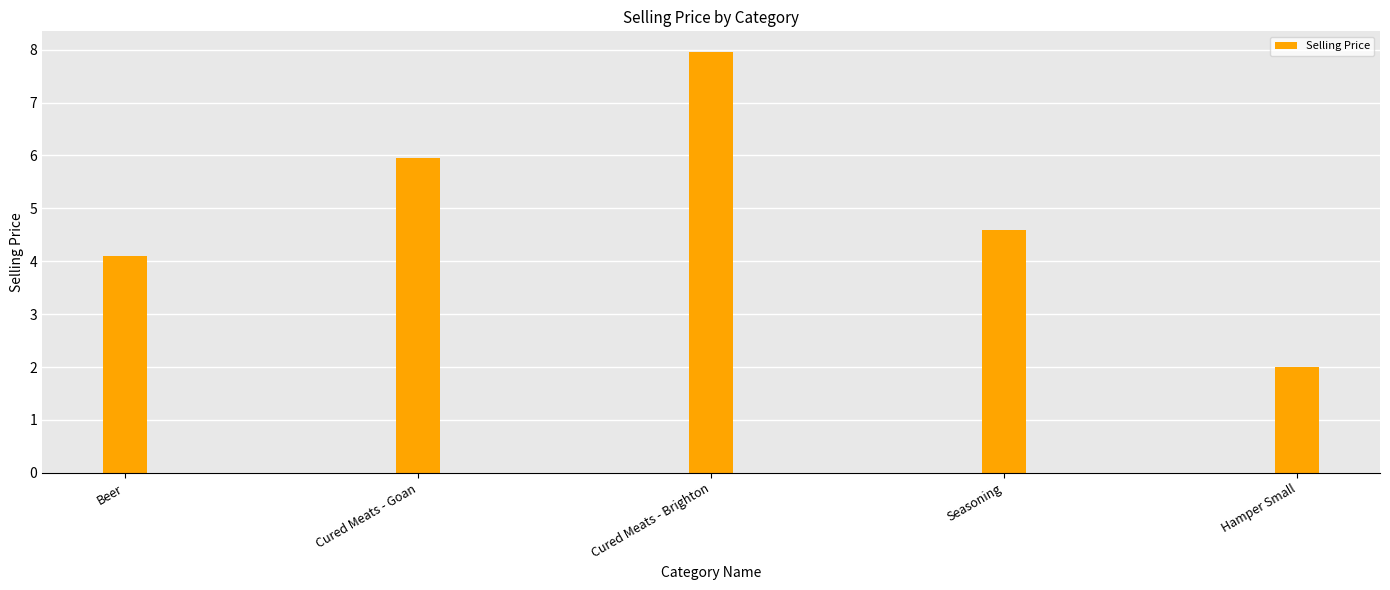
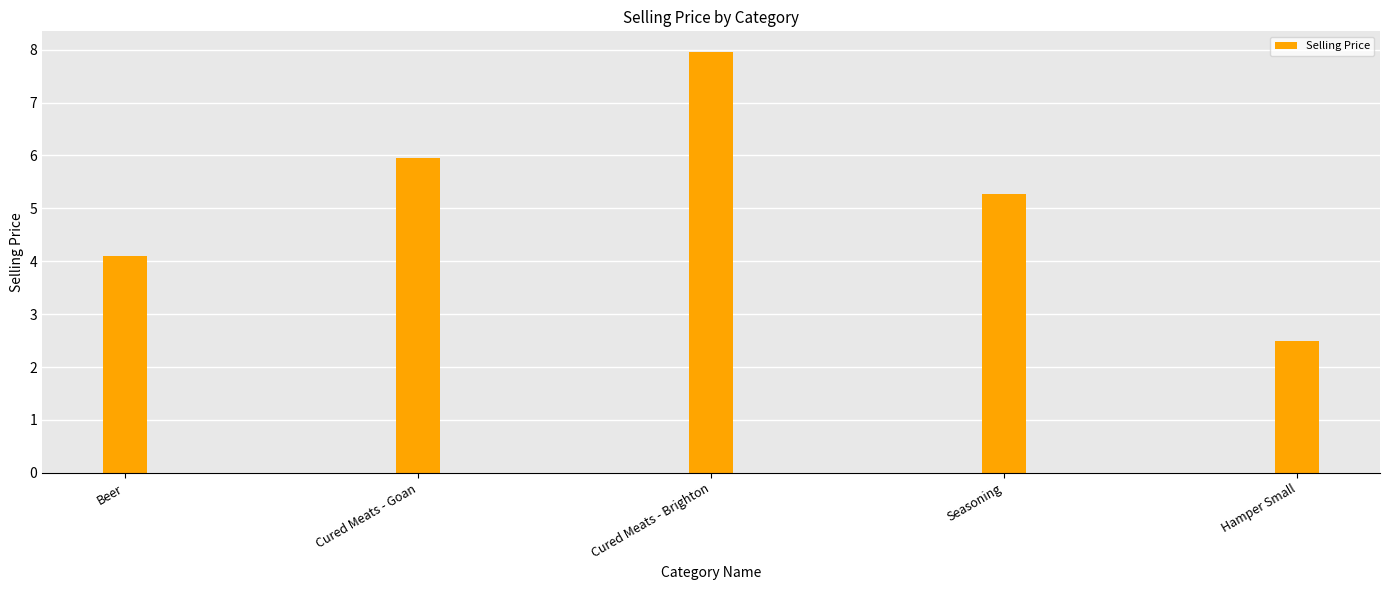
  {
    "Beer": 4.1,
    "Cured Meats - Goan": 6.0,
    "Cured Meats - Brighton": 8.0,
-   "Seasoning": 4.6,
-   "Hamper Small": 2.0
+   "Seasoning": 5.3,
+   "Hamper Small": 2.5
  }
